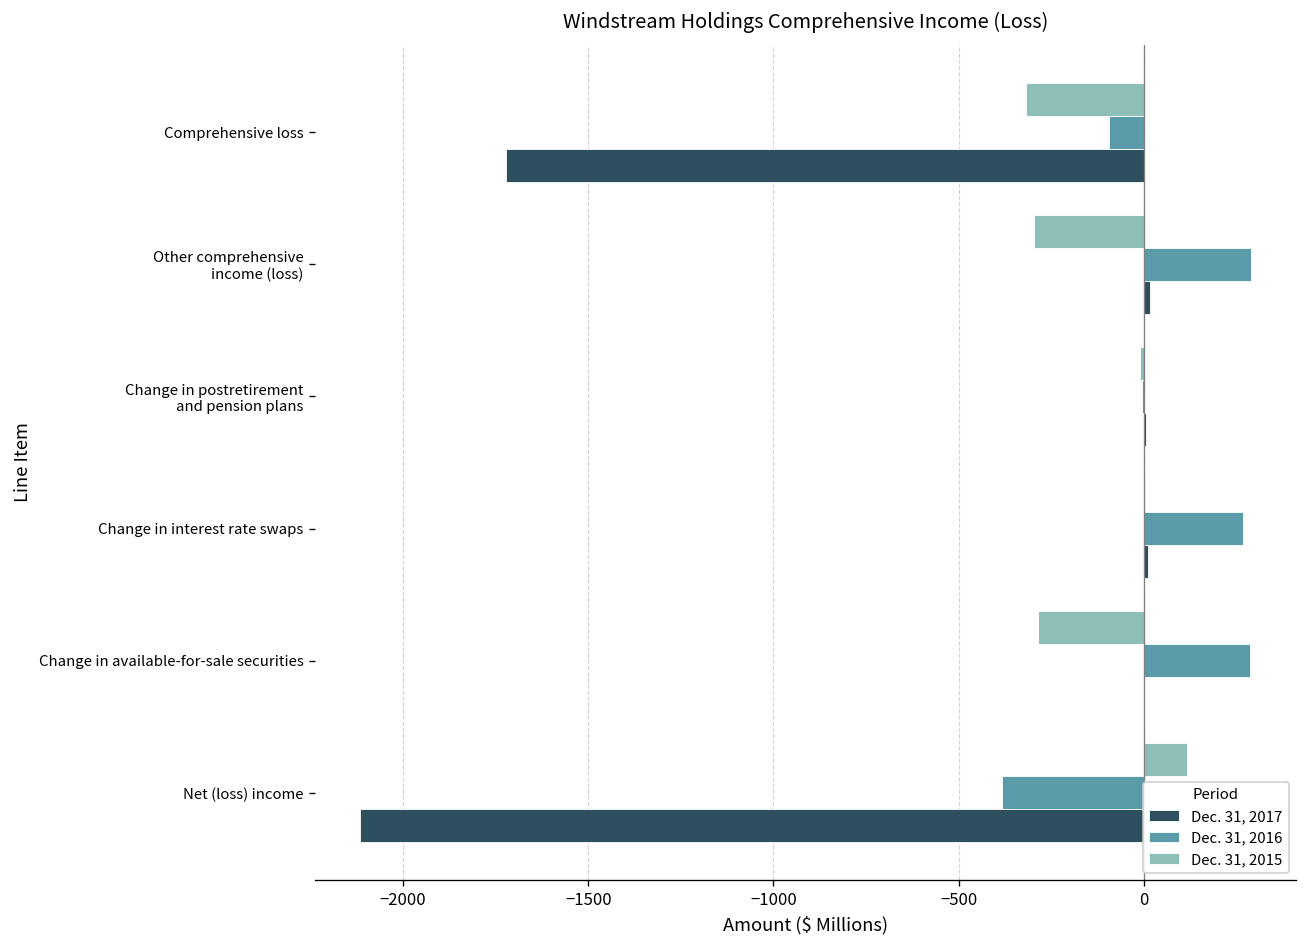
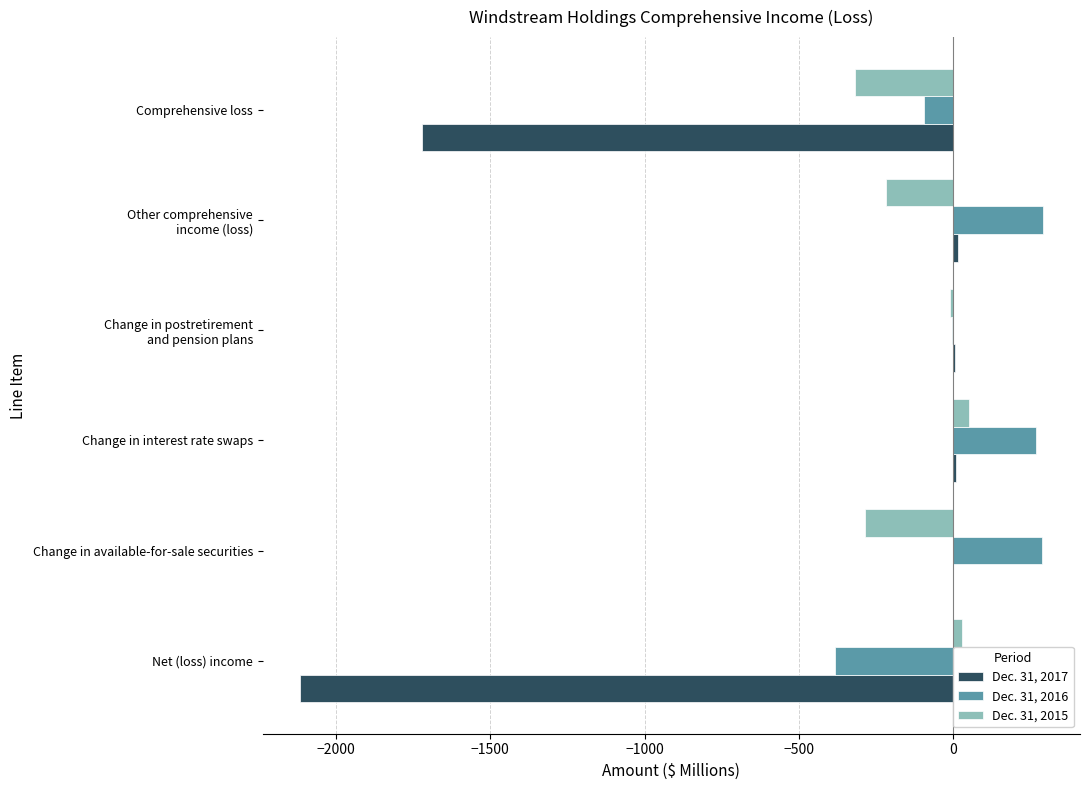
  {
    "Dec. 31, 2017": {
      "Comprehensive loss": -1720,
      "Other comprehensive income (loss)": 20,
      "Change in interest rate swaps": 10,
      "Change in available-for-sale securities": 0,
      "Net (loss) income": -2120
    },
    "Dec. 31, 2016": {
      "Comprehensive loss": -90,
      "Other comprehensive income (loss)": 290,
      "Change in interest rate swaps": 270,
      "Change in available-for-sale securities": 290,
      "Net (loss) income": -380
    },
    "Dec. 31, 2015": {
      "Comprehensive loss": -320,
-     "Other comprehensive income (loss)": -300,
+     "Other comprehensive income (loss)": -220,
      "Change in postretirement and pension plans": -10,
-     "Change in interest rate swaps": 0,
+     "Change in interest rate swaps": 50,
      "Change in available-for-sale securities": -290,
-     "Net (loss) income": 120
+     "Net (loss) income": 30
    }
  }
